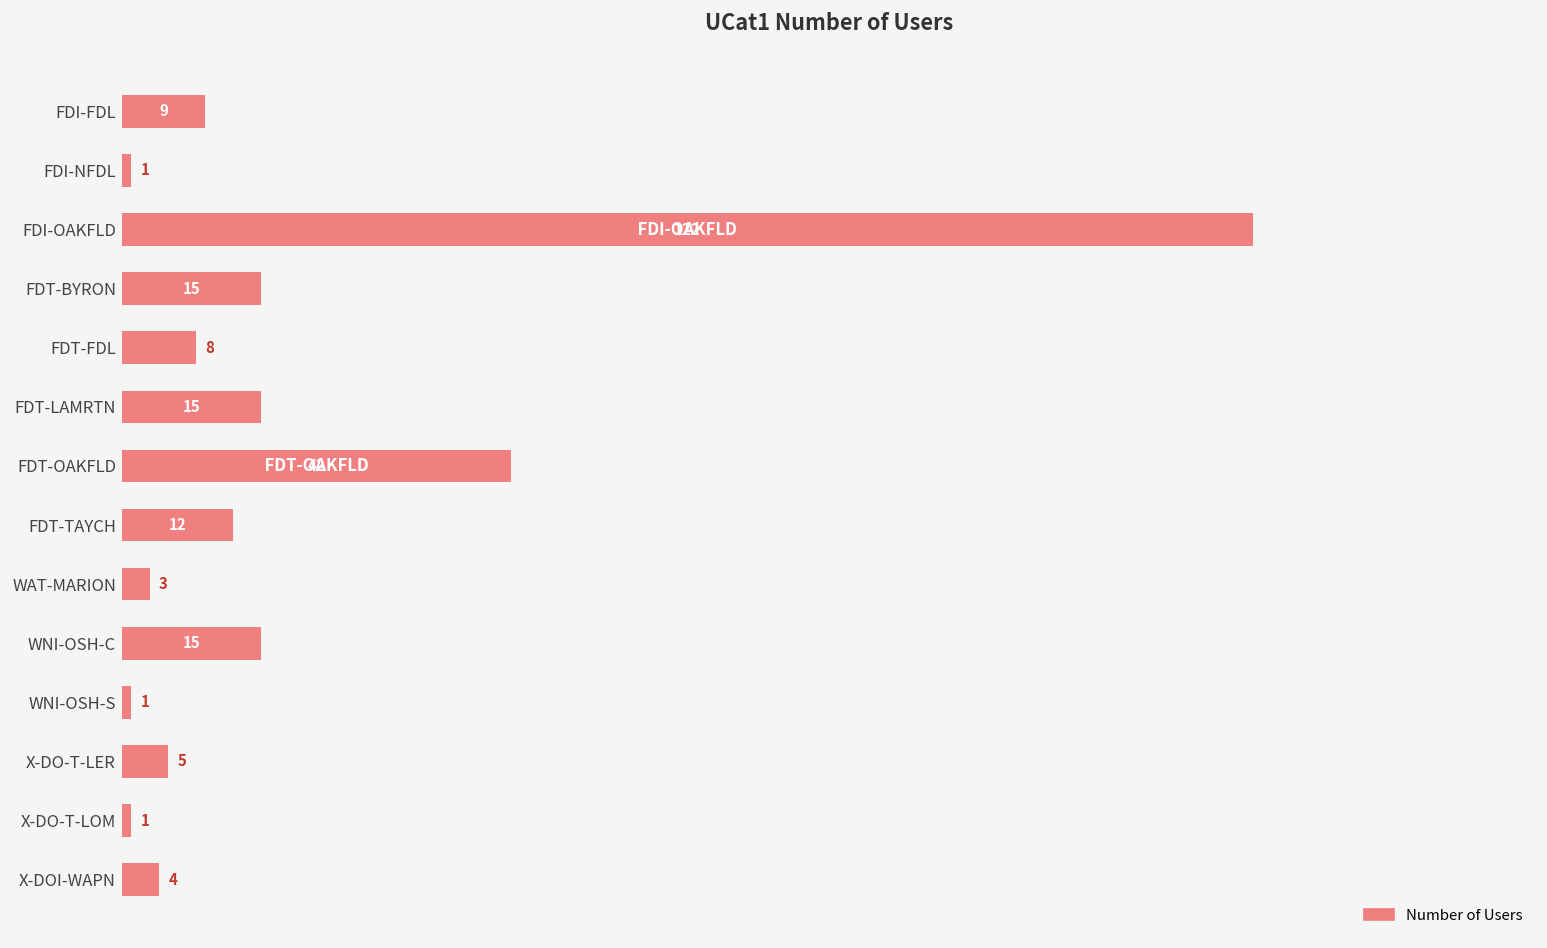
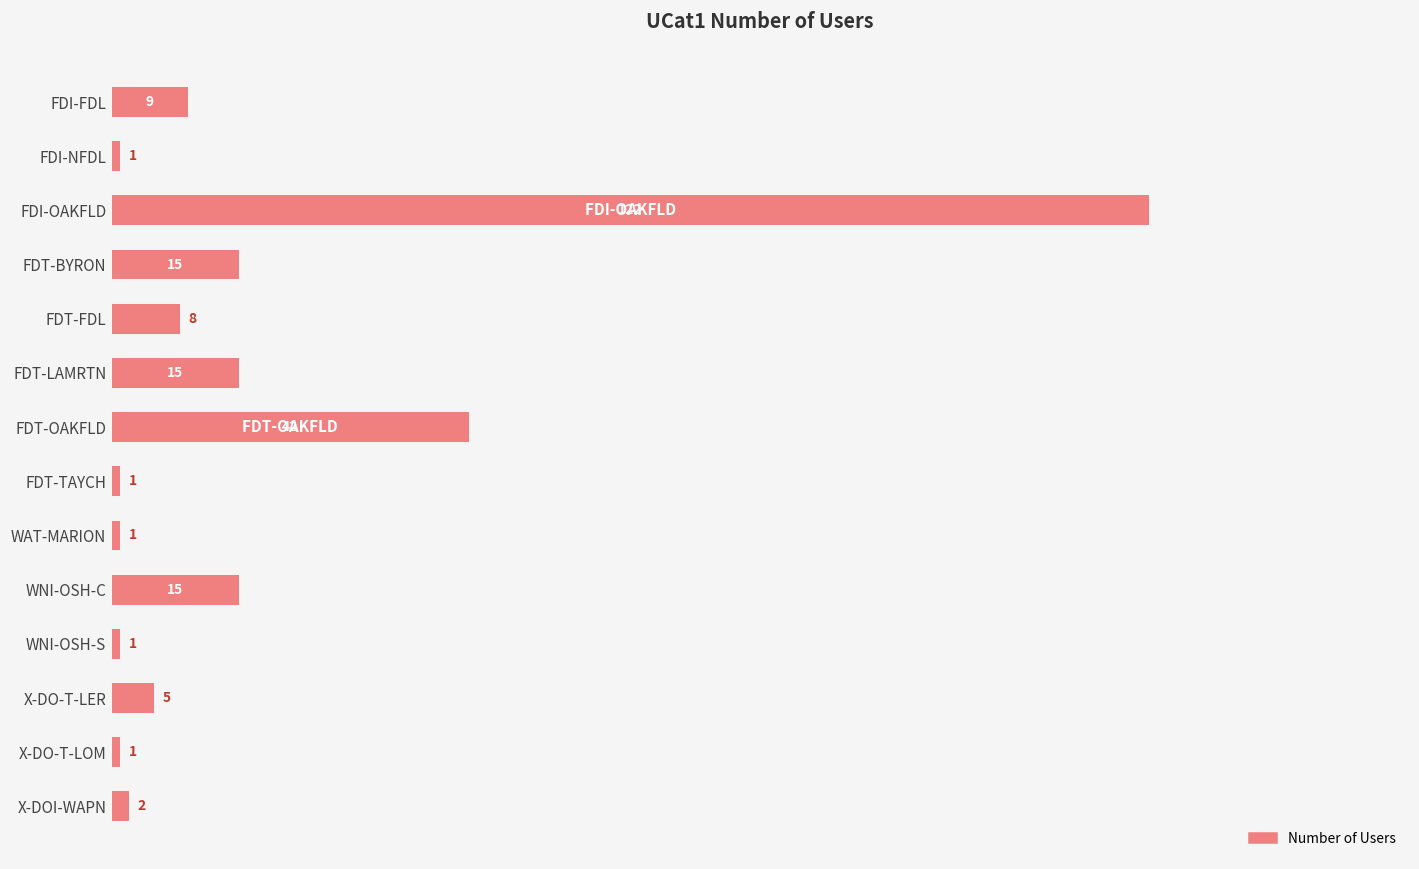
  {
    "FDI-FDL": 9,
    "FDI-NFDL": 1,
    "FDT-BYRON": 15,
    "FDT-FDL": 8,
    "FDT-LAMRTN": 15,
-   "FDT-TAYCH": 12,
-   "WAT-MARION": 3,
+   "FDT-TAYCH": 1,
+   "WAT-MARION": 1,
    "WNI-OSH-C": 15,
    "WNI-OSH-S": 1,
    "X-DO-T-LER": 5,
    "X-DO-T-LOM": 1,
-   "X-DOI-WAPN": 4
+   "X-DOI-WAPN": 2
  }
